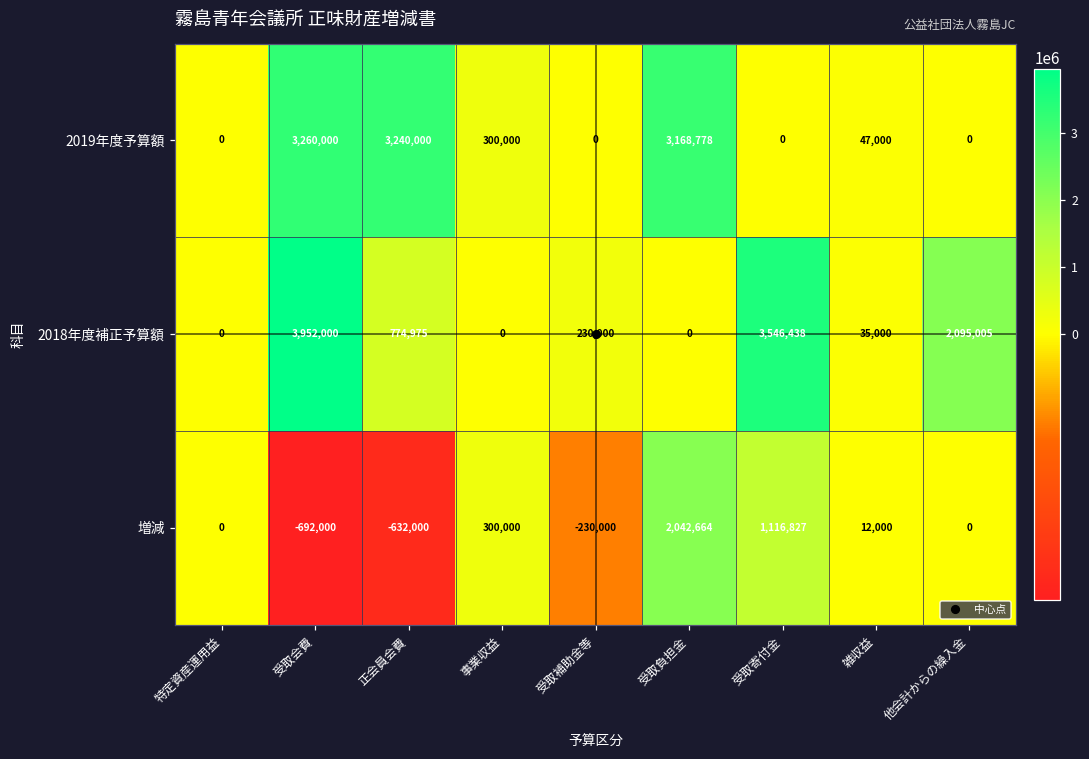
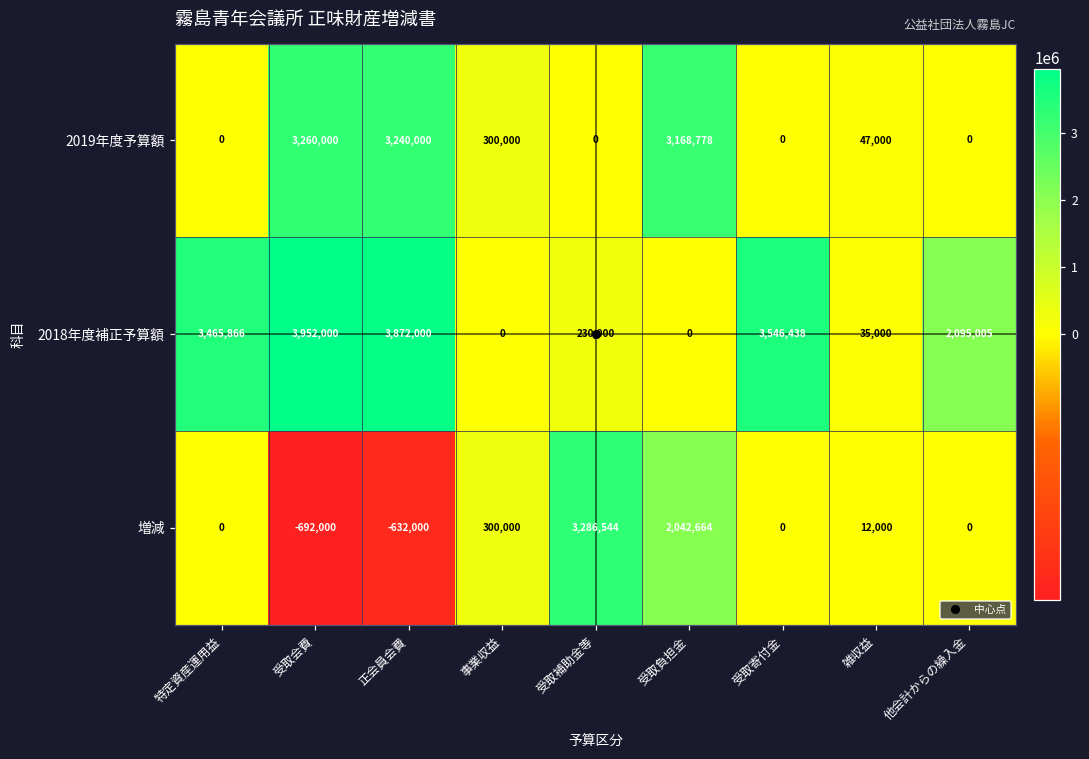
  {
    "2019年度予算額": {
      "特定資産運用益": "0",
      "受取会費": "3,260,000",
      "正会員会費": "3,240,000",
      "事業収益": "300,000",
      "受取補助金等": "0",
      "受取負担金": "3,168,778",
      "受取寄付金": "0",
      "雑収益": "47,000",
      "他会計からの繰入金": "0"
    },
    "2018年度補正予算額": {
-     "特定資産運用益": "0",
+     "特定資産運用益": "3,465,866",
      "受取会費": "3,952,000",
-     "正会員会費": "774,975",
+     "正会員会費": "3,872,000",
      "事業収益": "0",
      "受取負担金": "0",
      "受取寄付金": "3,546,438",
      "雑収益": "35,000",
      "他会計からの繰入金": "2,095,005"
    },
    "増減": {
      "特定資産運用益": "0",
      "受取会費": "-692,000",
      "正会員会費": "-632,000",
      "事業収益": "300,000",
-     "受取補助金等": "-230,000",
+     "受取補助金等": "3,286,544",
      "受取負担金": "2,042,664",
-     "受取寄付金": "1,116,827",
+     "受取寄付金": "0",
      "雑収益": "12,000",
      "他会計からの繰入金": "0"
    }
  }
